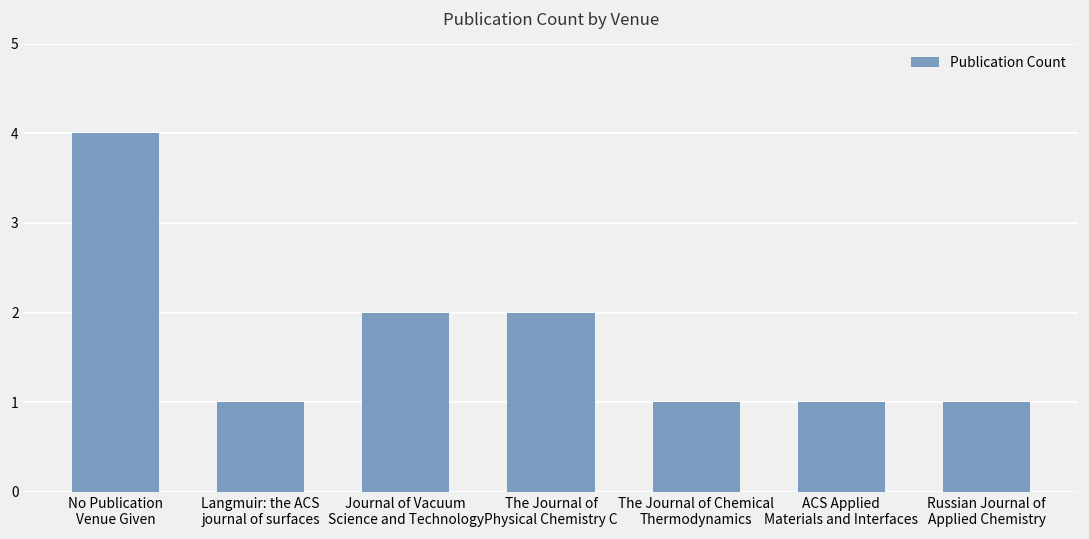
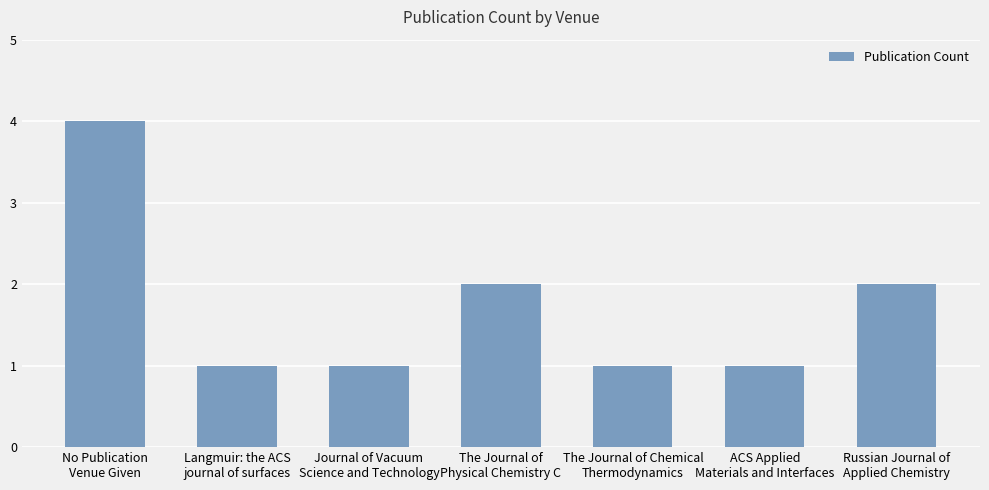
  {
    "No Publication Venue Given": 4,
    "Langmuir: the ACS journal of surfaces": 1,
-   "Journal of Vacuum Science and Technology": 2,
+   "Journal of Vacuum Science and Technology": 1,
    "The Journal of Physical Chemistry C": 2,
    "The Journal of Chemical Thermodynamics": 1,
    "ACS Applied Materials and Interfaces": 1,
-   "Russian Journal of Applied Chemistry": 1
+   "Russian Journal of Applied Chemistry": 2
  }
